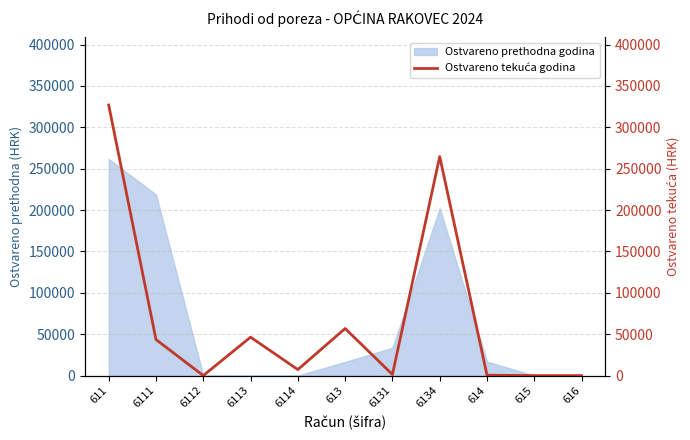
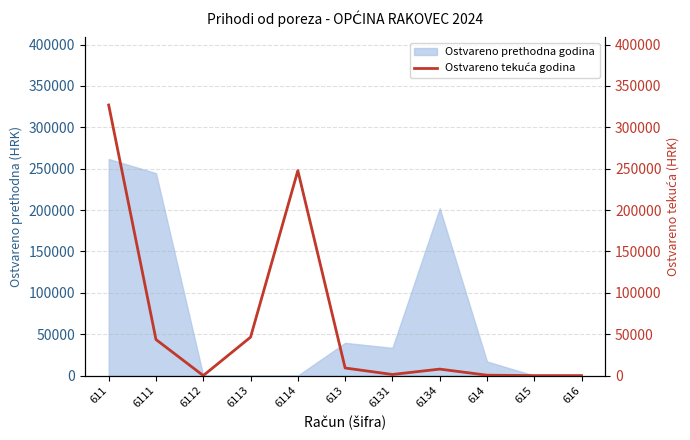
  {
    "Ostvareno prethodna godina": {
      "611": 260000,
-     "6111": 220000,
+     "6111": 240000,
      "6112": 0,
      "6113": 0,
      "6114": 0,
-     "613": 20000,
+     "613": 40000,
      "6131": 30000,
      "6134": 200000,
      "614": 20000,
      "615": 0,
      "616": 0
    },
    "Ostvareno tekuća godina": {
      "611": 330000,
      "6111": 40000,
      "6112": 0,
      "6113": 50000,
-     "6114": 10000,
-     "613": 60000,
+     "6114": 250000,
+     "613": 10000,
      "6131": 0,
-     "6134": 260000,
+     "6134": 10000,
      "614": 0,
      "615": 0,
      "616": 0
    }
  }
